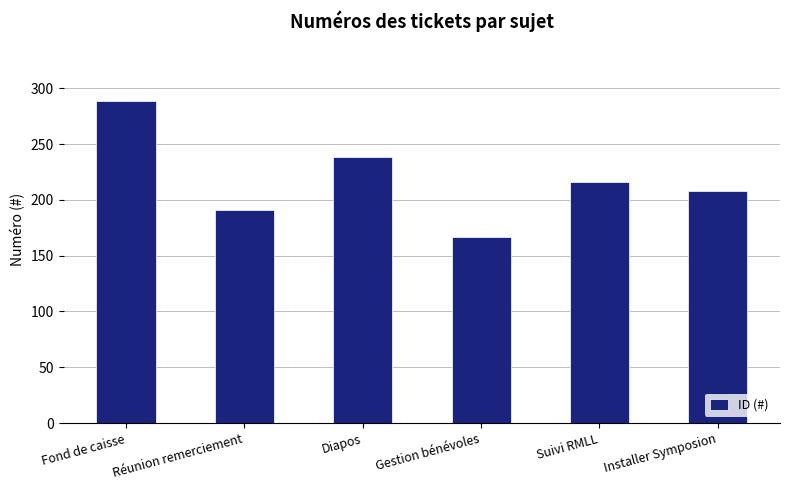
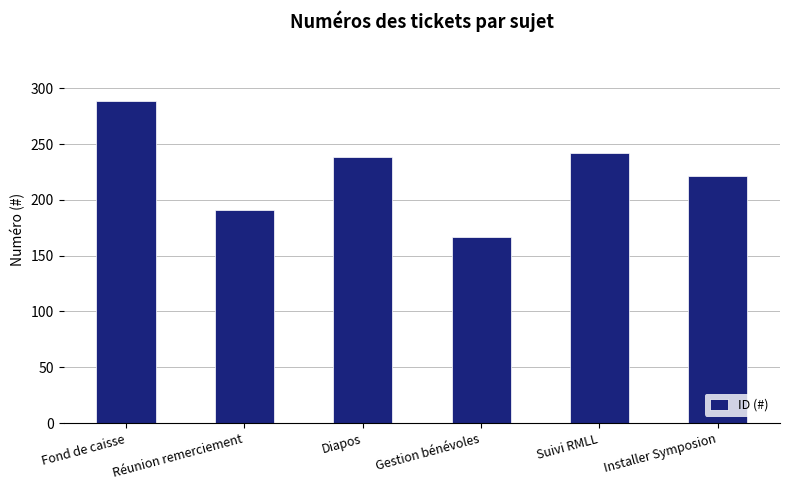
  {
    "Fond de caisse": 289,
    "Réunion remerciement": 191,
    "Diapos": 238,
    "Gestion bénévoles": 167,
-   "Suivi RMLL": 216,
-   "Installer Symposion": 208
+   "Suivi RMLL": 242,
+   "Installer Symposion": 221
  }
